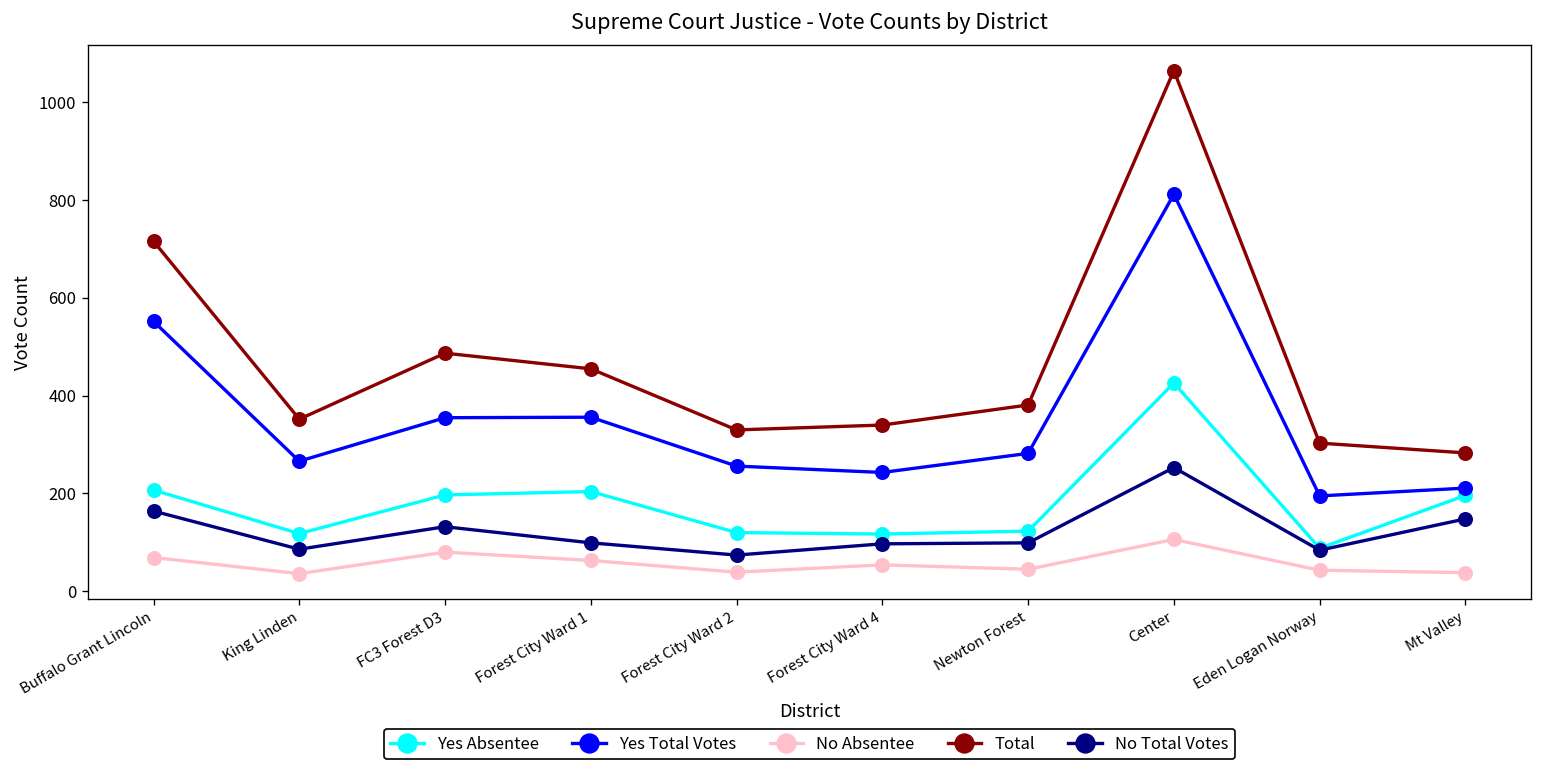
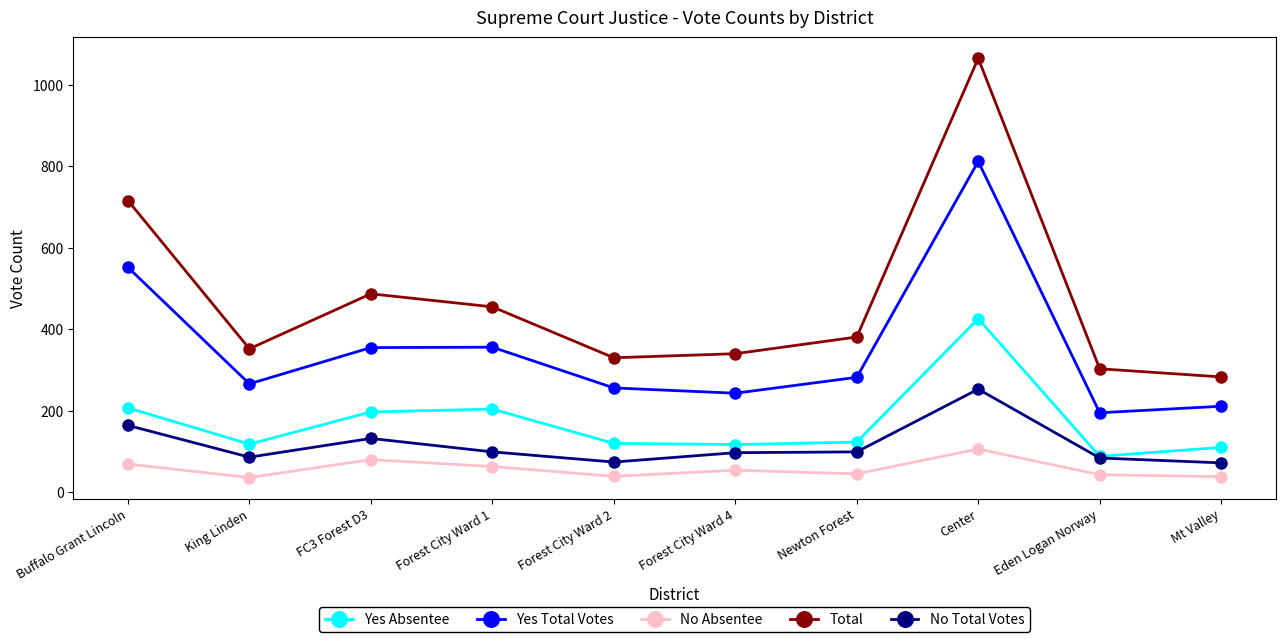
  {
    "Yes Absentee": {
      "Buffalo Grant Lincoln": 210,
      "King Linden": 120,
      "FC3 Forest D3": 200,
      "Forest City Ward 1": 200,
      "Forest City Ward 2": 120,
      "Forest City Ward 4": 120,
      "Newton Forest": 120,
      "Center": 430,
-     "Mt Valley": 200
+     "Mt Valley": 110
    },
    "Yes Total Votes": {
      "Buffalo Grant Lincoln": 550,
      "King Linden": 270,
      "FC3 Forest D3": 360,
      "Forest City Ward 1": 360,
      "Forest City Ward 2": 260,
      "Forest City Ward 4": 240,
      "Newton Forest": 280,
      "Center": 810,
      "Eden Logan Norway": 200,
      "Mt Valley": 210
    },
    "No Absentee": {
      "Buffalo Grant Lincoln": 70,
      "King Linden": 40,
      "FC3 Forest D3": 80,
      "Forest City Ward 1": 60,
      "Forest City Ward 2": 40,
      "Forest City Ward 4": 50,
      "Newton Forest": 50,
      "Center": 110,
      "Eden Logan Norway": 40,
      "Mt Valley": 40
    },
    "Total": {
      "Buffalo Grant Lincoln": 720,
      "King Linden": 350,
      "FC3 Forest D3": 490,
      "Forest City Ward 1": 460,
      "Forest City Ward 2": 330,
      "Forest City Ward 4": 340,
      "Newton Forest": 380,
      "Center": 1070,
      "Eden Logan Norway": 300,
      "Mt Valley": 280
    },
    "No Total Votes": {
      "Buffalo Grant Lincoln": 160,
      "King Linden": 90,
      "FC3 Forest D3": 130,
      "Forest City Ward 1": 100,
      "Forest City Ward 2": 70,
      "Forest City Ward 4": 100,
      "Newton Forest": 100,
      "Center": 250,
-     "Mt Valley": 150
+     "Mt Valley": 70
    }
  }
